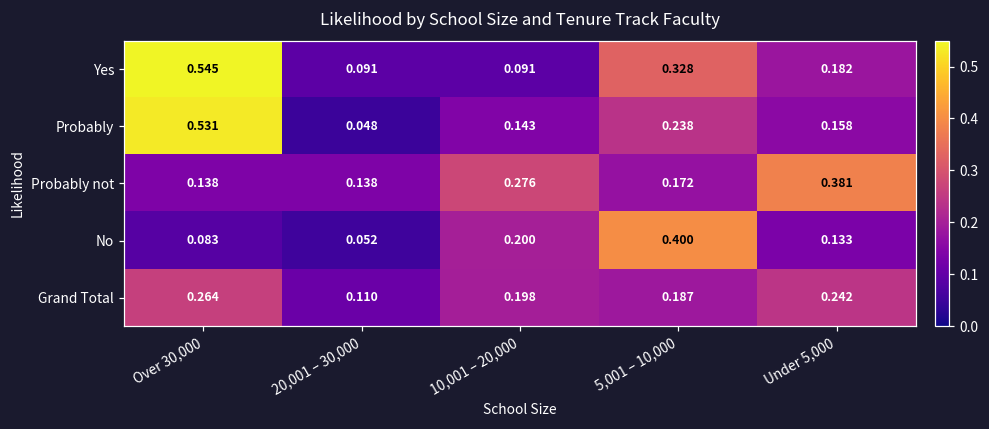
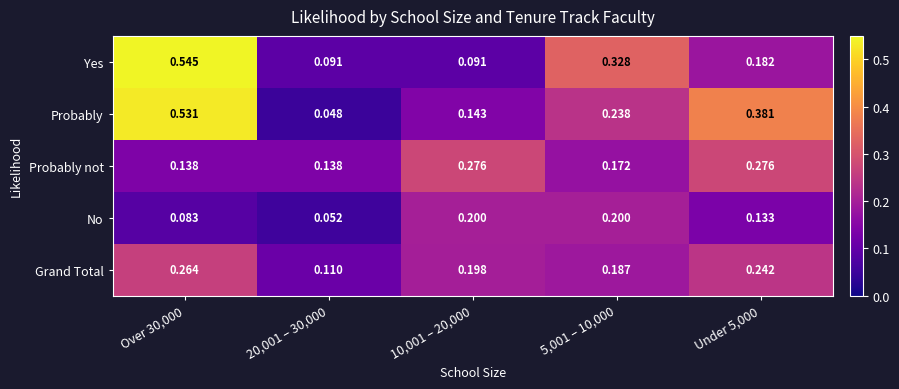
  {
    "Yes": {
      "Over 30,000": 0.545,
      "20,001 – 30,000": 0.091,
      "10,001 – 20,000": 0.091,
      "5,001 – 10,000": 0.328,
      "Under 5,000": 0.182
    },
    "Probably": {
      "Over 30,000": 0.531,
      "20,001 – 30,000": 0.048,
      "10,001 – 20,000": 0.143,
      "5,001 – 10,000": 0.238,
-     "Under 5,000": 0.158
+     "Under 5,000": 0.381
    },
    "Probably not": {
      "Over 30,000": 0.138,
      "20,001 – 30,000": 0.138,
      "10,001 – 20,000": 0.276,
      "5,001 – 10,000": 0.172,
-     "Under 5,000": 0.381
+     "Under 5,000": 0.276
    },
    "No": {
      "Over 30,000": 0.083,
      "20,001 – 30,000": 0.052,
      "10,001 – 20,000": 0.200,
-     "5,001 – 10,000": 0.400,
+     "5,001 – 10,000": 0.200,
      "Under 5,000": 0.133
    },
    "Grand Total": {
      "Over 30,000": 0.264,
      "20,001 – 30,000": 0.110,
      "10,001 – 20,000": 0.198,
      "5,001 – 10,000": 0.187,
      "Under 5,000": 0.242
    }
  }
